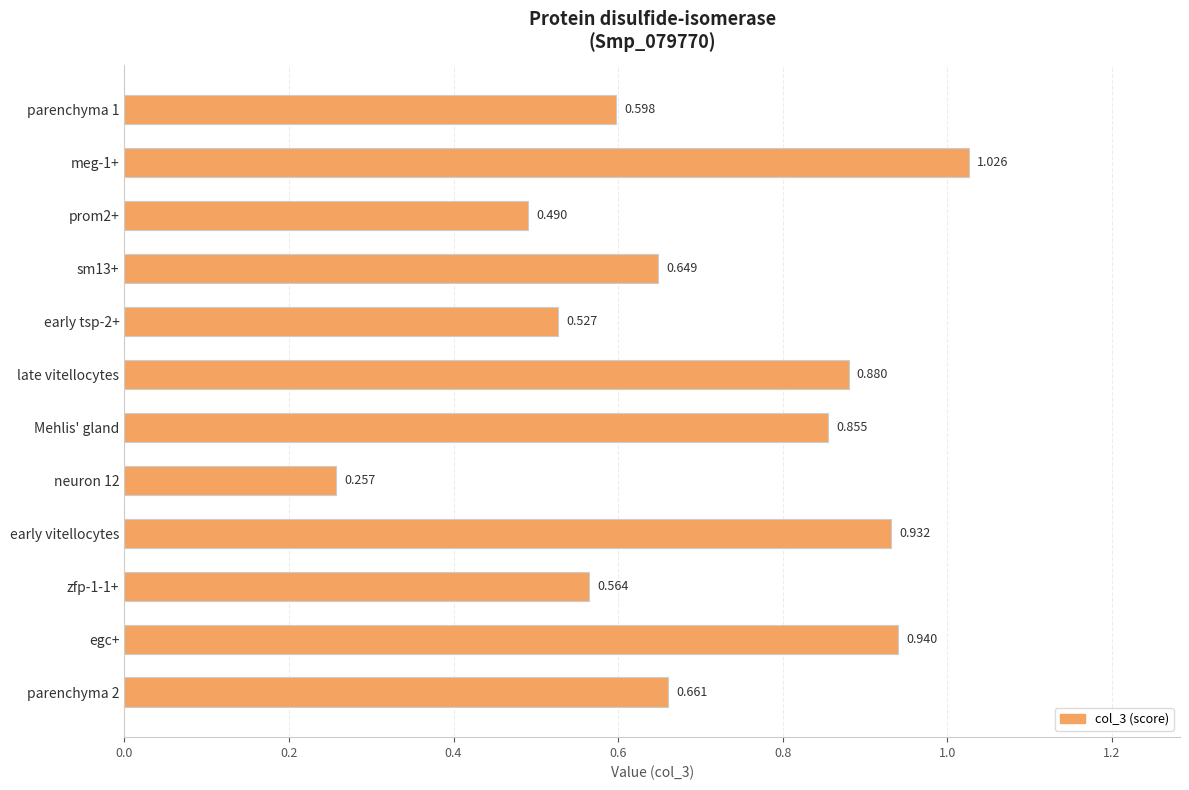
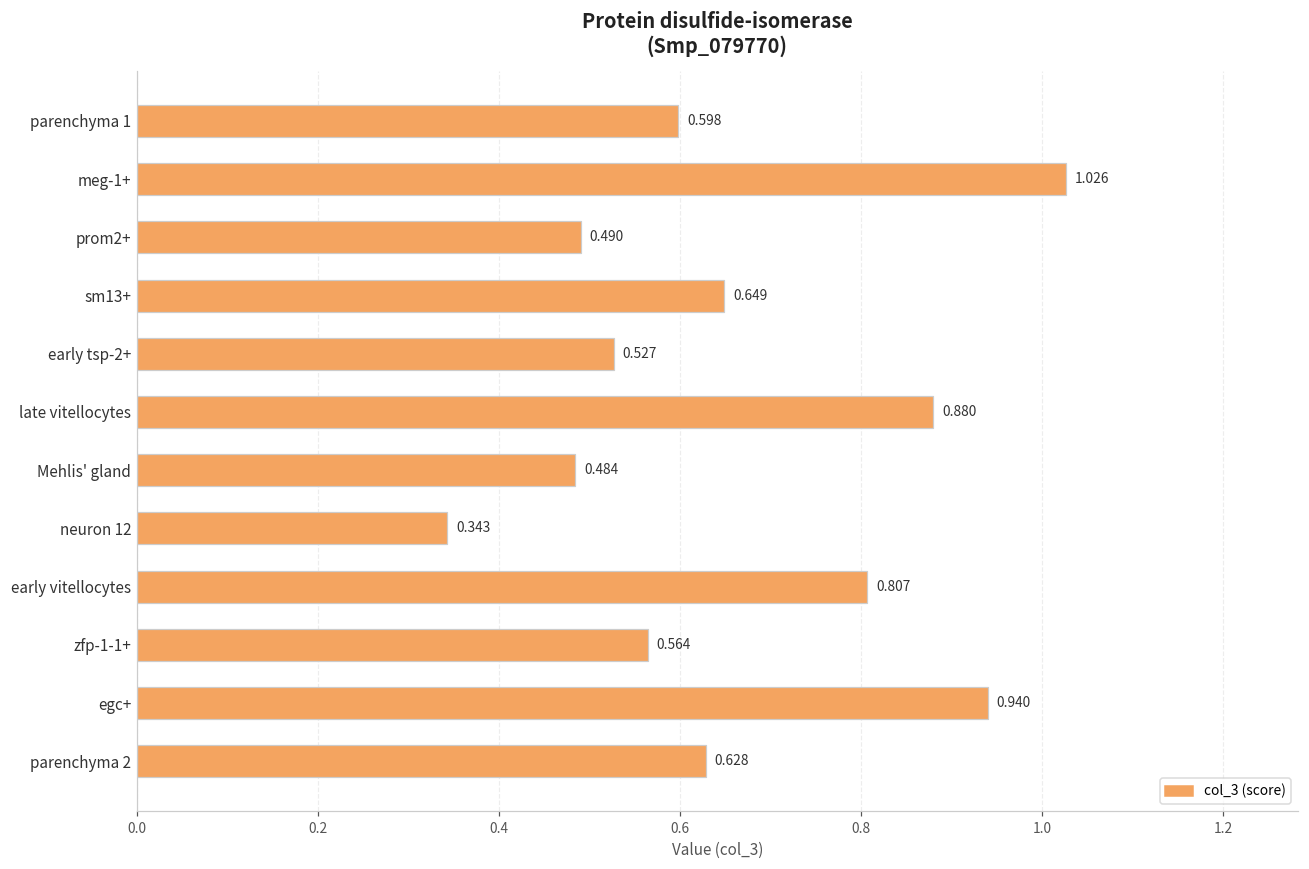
  {
    "parenchyma 1": 0.598,
    "meg-1+": 1.026,
    "prom2+": 0.490,
    "sm13+": 0.649,
    "early tsp-2+": 0.527,
    "late vitellocytes": 0.880,
-   "Mehlis' gland": 0.855,
-   "neuron 12": 0.257,
-   "early vitellocytes": 0.932,
+   "Mehlis' gland": 0.484,
+   "neuron 12": 0.343,
+   "early vitellocytes": 0.807,
    "zfp-1-1+": 0.564,
    "egc+": 0.940,
-   "parenchyma 2": 0.661
+   "parenchyma 2": 0.628
  }
